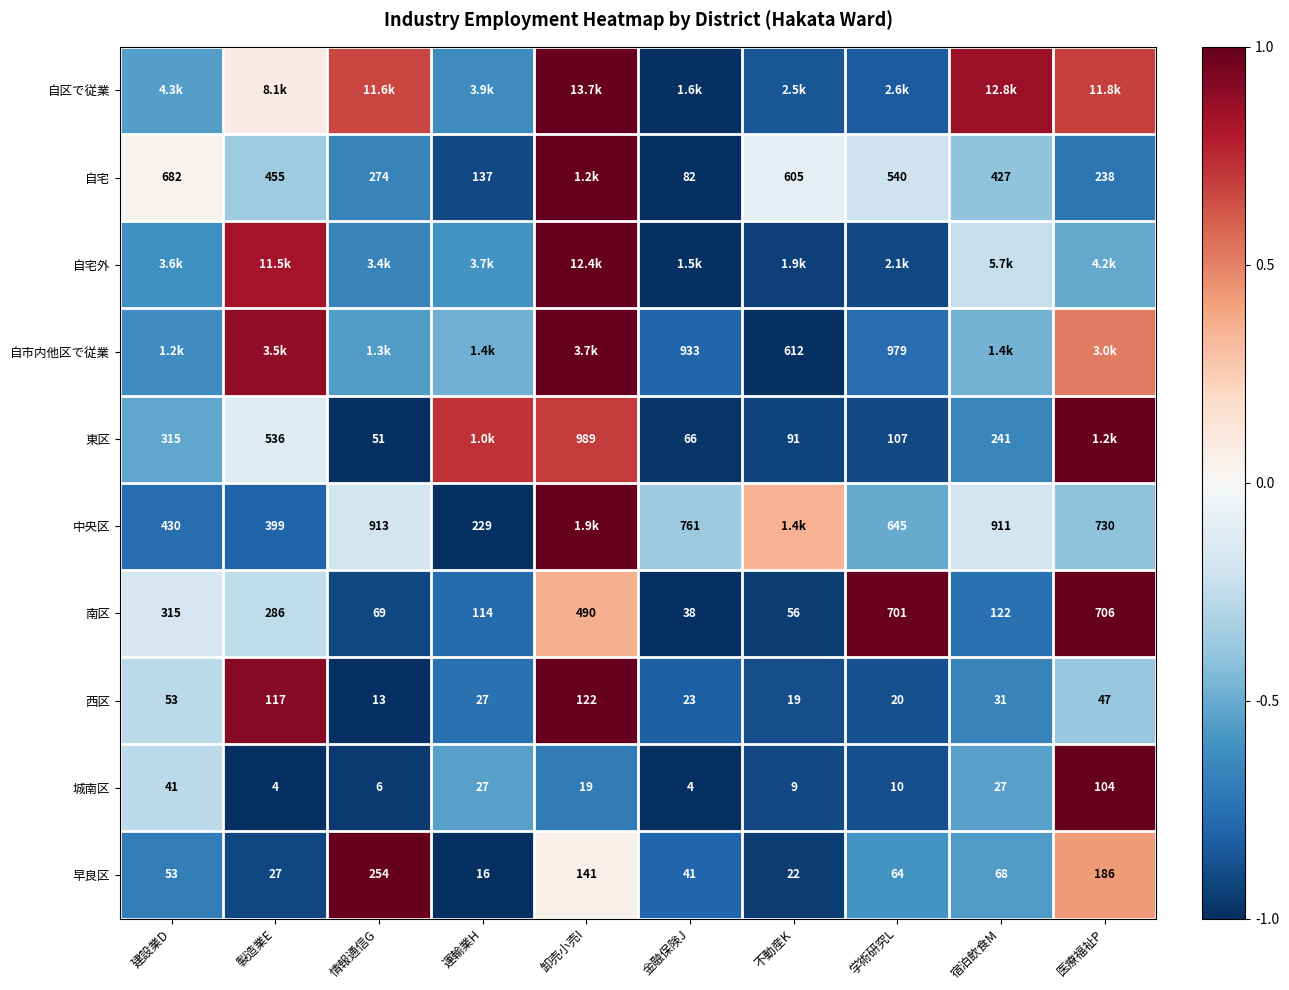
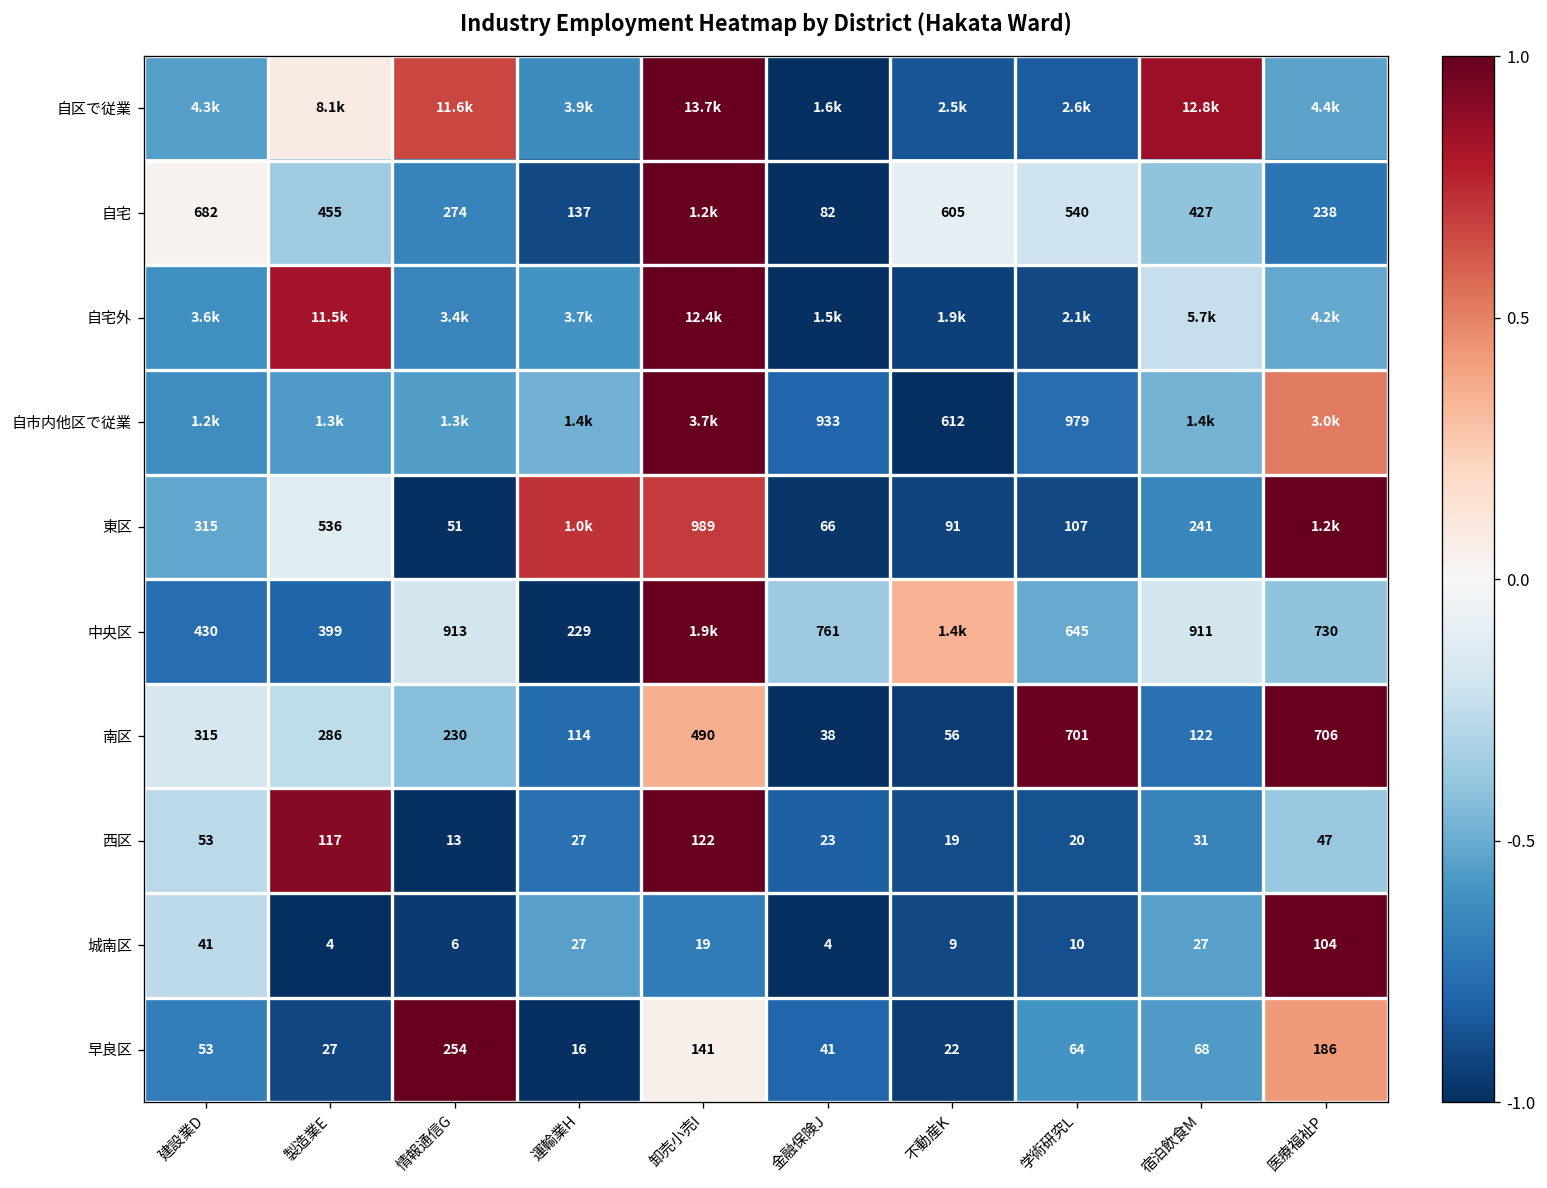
  {
    "自区で従業": {
      "建設業D": "4.3k",
      "製造業E": "8.1k",
      "情報通信G": "11.6k",
      "運輸業H": "3.9k",
      "卸売小売I": "13.7k",
      "金融保険J": "1.6k",
      "不動産K": "2.5k",
      "学術研究L": "2.6k",
      "宿泊飲食M": "12.8k",
-     "医療福祉P": "11.8k"
+     "医療福祉P": "4.4k"
    },
    "自宅": {
      "建設業D": "682",
      "製造業E": "455",
      "情報通信G": "274",
      "運輸業H": "137",
      "卸売小売I": "1.2k",
      "金融保険J": "82",
      "不動産K": "605",
      "学術研究L": "540",
      "宿泊飲食M": "427",
      "医療福祉P": "238"
    },
    "自宅外": {
      "建設業D": "3.6k",
      "製造業E": "11.5k",
      "情報通信G": "3.4k",
      "運輸業H": "3.7k",
      "卸売小売I": "12.4k",
      "金融保険J": "1.5k",
      "不動産K": "1.9k",
      "学術研究L": "2.1k",
      "宿泊飲食M": "5.7k",
      "医療福祉P": "4.2k"
    },
    "自市内他区で従業": {
      "建設業D": "1.2k",
-     "製造業E": "3.5k",
+     "製造業E": "1.3k",
      "情報通信G": "1.3k",
      "運輸業H": "1.4k",
      "卸売小売I": "3.7k",
      "金融保険J": "933",
      "不動産K": "612",
      "学術研究L": "979",
      "宿泊飲食M": "1.4k",
      "医療福祉P": "3.0k"
    },
    "東区": {
      "建設業D": "315",
      "製造業E": "536",
      "情報通信G": "51",
      "運輸業H": "1.0k",
      "卸売小売I": "989",
      "金融保険J": "66",
      "不動産K": "91",
      "学術研究L": "107",
      "宿泊飲食M": "241",
      "医療福祉P": "1.2k"
    },
    "中央区": {
      "建設業D": "430",
      "製造業E": "399",
      "情報通信G": "913",
      "運輸業H": "229",
      "卸売小売I": "1.9k",
      "金融保険J": "761",
      "不動産K": "1.4k",
      "学術研究L": "645",
      "宿泊飲食M": "911",
      "医療福祉P": "730"
    },
    "南区": {
      "建設業D": "315",
      "製造業E": "286",
-     "情報通信G": "69",
+     "情報通信G": "230",
      "運輸業H": "114",
      "卸売小売I": "490",
      "金融保険J": "38",
      "不動産K": "56",
      "学術研究L": "701",
      "宿泊飲食M": "122",
      "医療福祉P": "706"
    },
    "西区": {
      "建設業D": "53",
      "製造業E": "117",
      "情報通信G": "13",
      "運輸業H": "27",
      "卸売小売I": "122",
      "金融保険J": "23",
      "不動産K": "19",
      "学術研究L": "20",
      "宿泊飲食M": "31",
      "医療福祉P": "47"
    },
    "城南区": {
      "建設業D": "41",
      "製造業E": "4",
      "情報通信G": "6",
      "運輸業H": "27",
      "卸売小売I": "19",
      "金融保険J": "4",
      "不動産K": "9",
      "学術研究L": "10",
      "宿泊飲食M": "27",
      "医療福祉P": "104"
    },
    "早良区": {
      "建設業D": "53",
      "製造業E": "27",
      "情報通信G": "254",
      "運輸業H": "16",
      "卸売小売I": "141",
      "金融保険J": "41",
      "不動産K": "22",
      "学術研究L": "64",
      "宿泊飲食M": "68",
      "医療福祉P": "186"
    }
  }
